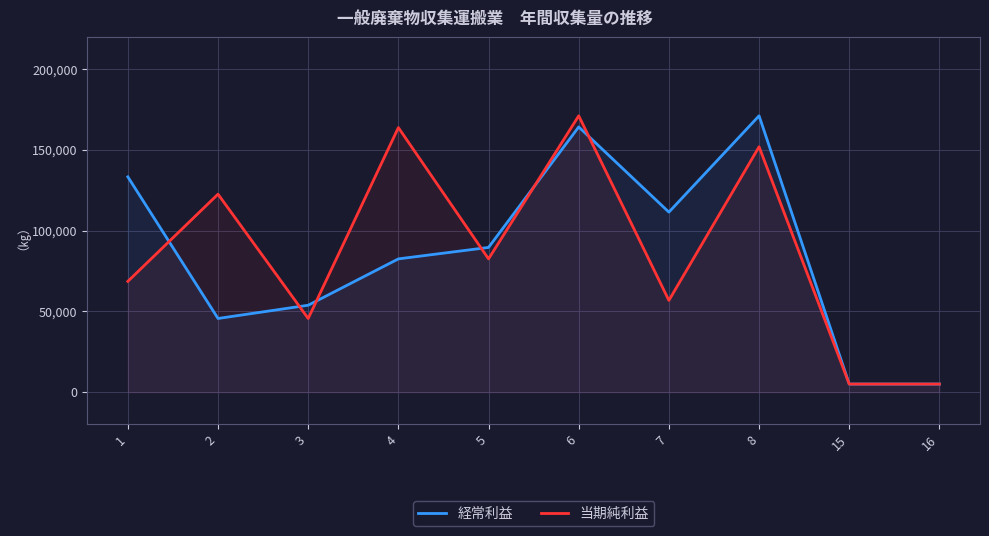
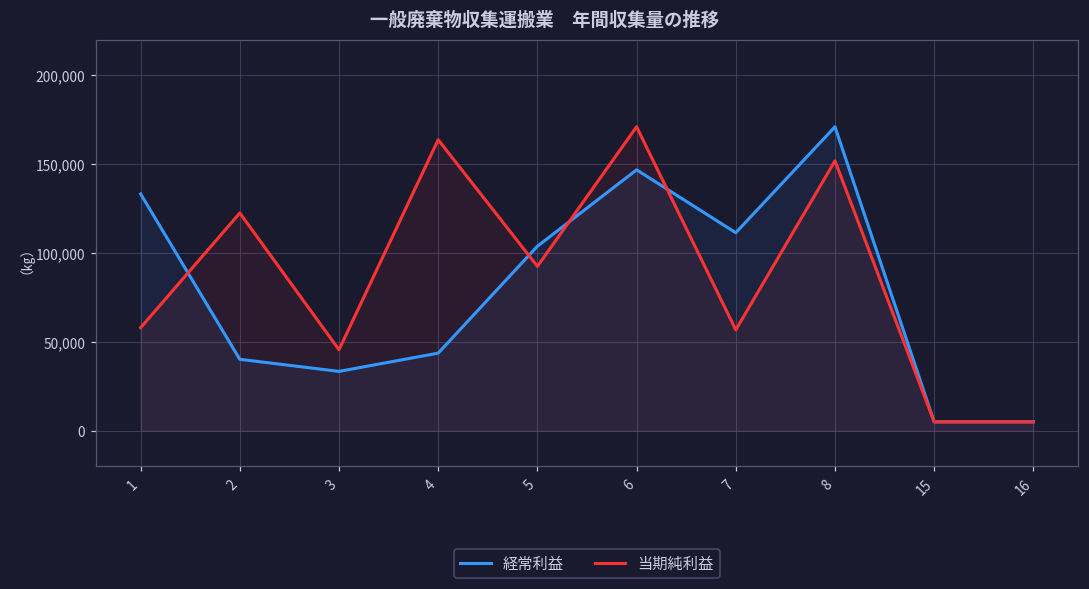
  {
    "経常利益": {
      "1": "133,000",
-     "2": "46,000",
-     "3": "54,000",
-     "4": "83,000",
-     "5": "90,000",
-     "6": "164,000",
+     "2": "40,000",
+     "3": "33,000",
+     "4": "44,000",
+     "5": "104,000",
+     "6": "147,000",
      "7": "111,000",
      "8": "171,000"
    },
    "当期純利益": {
-     "1": "69,000",
+     "1": "58,000",
      "2": "123,000",
      "3": "46,000",
      "4": "164,000",
-     "5": "83,000",
+     "5": "93,000",
      "6": "171,000",
      "7": "57,000",
      "8": "152,000"
    }
  }
